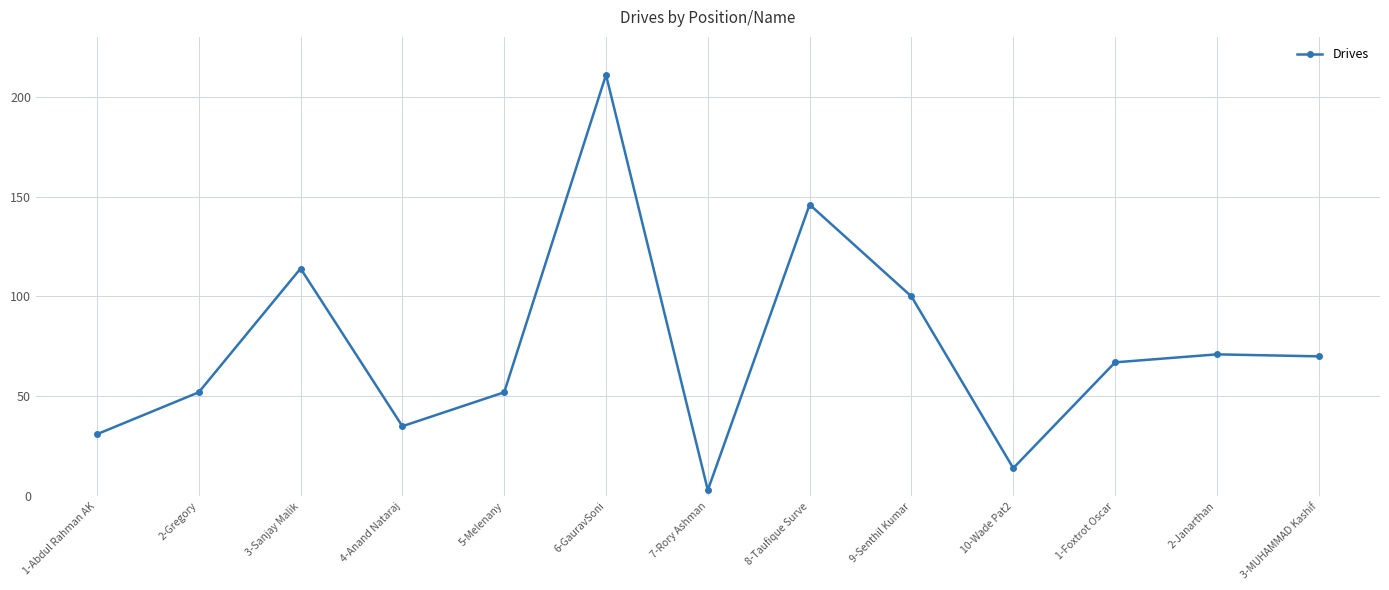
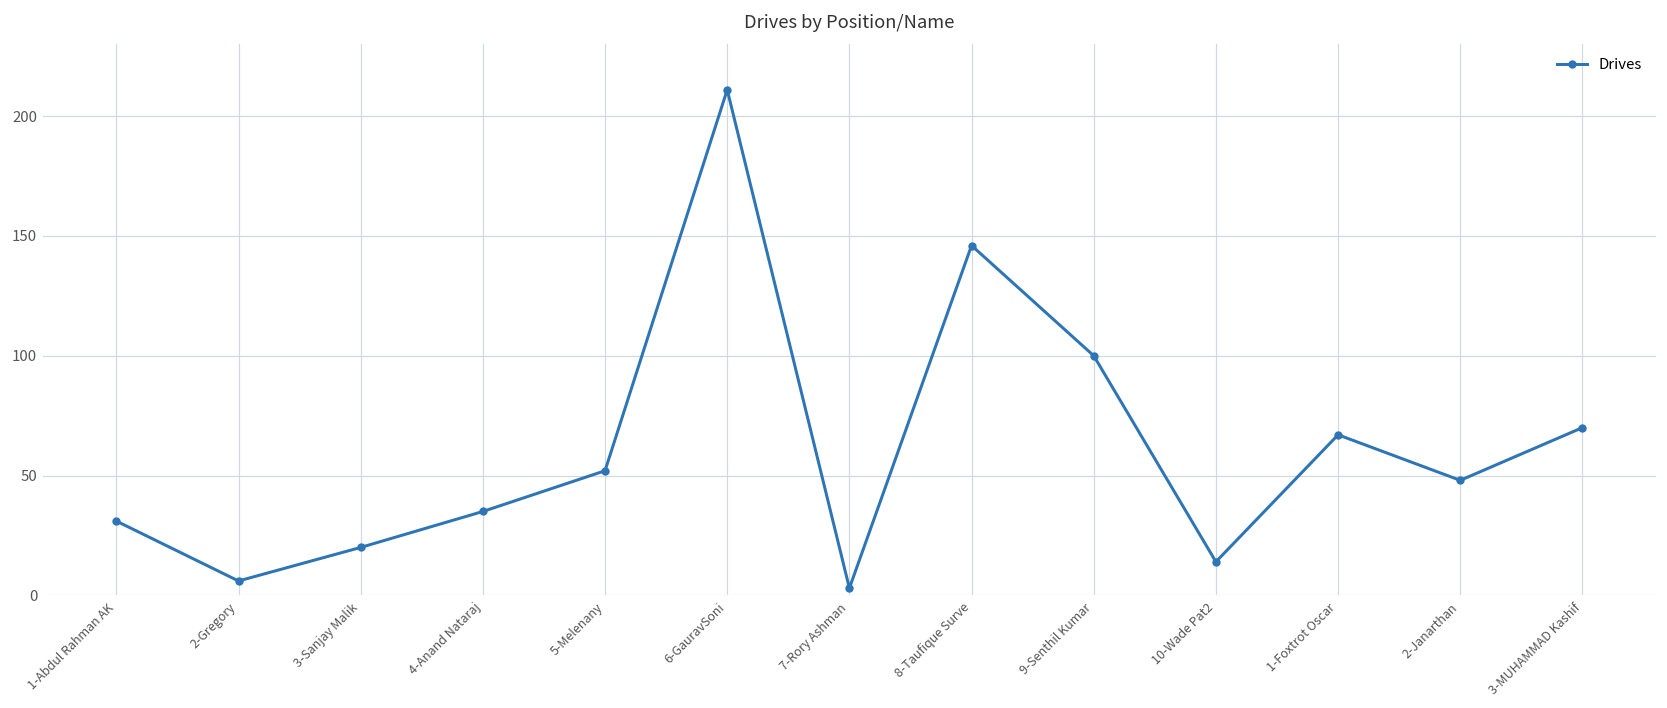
  {
    "1-Abdul Rahman AK": 31,
-   "2-Gregory": 52,
-   "3-Sanjay Malik": 114,
+   "2-Gregory": 6,
+   "3-Sanjay Malik": 20,
    "4-Anand Nataraj": 35,
    "5-Melenany": 52,
    "6-GauravSoni": 211,
    "7-Rory Ashman": 3,
    "8-Taufique Surve": 146,
    "9-Senthil Kumar": 100,
    "10-Wade Pat2": 14,
    "1-Foxtrot Oscar": 67,
-   "2-Janarthan": 71,
+   "2-Janarthan": 48,
    "3-MUHAMMAD Kashif": 70
  }
